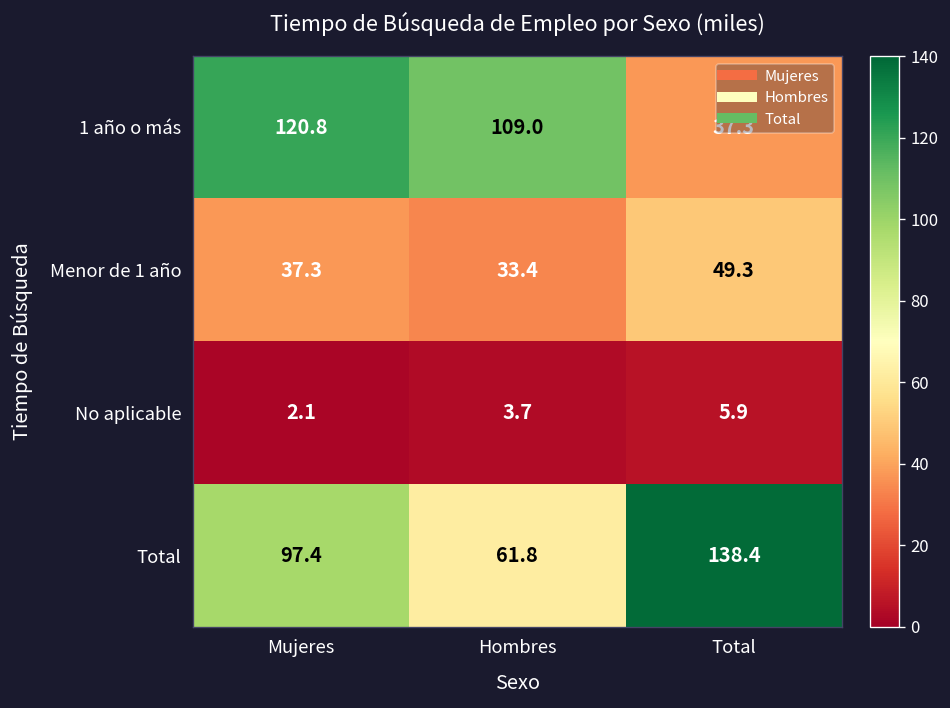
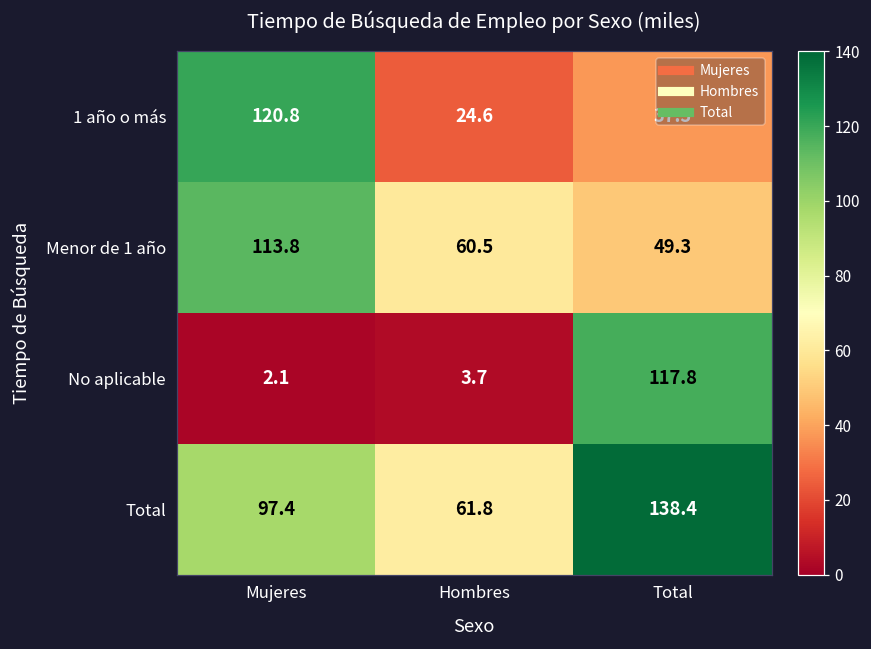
  {
    "1 año o más": {
      "Mujeres": 120.8,
-     "Hombres": 109.0
+     "Hombres": 24.6
    },
    "Menor de 1 año": {
-     "Mujeres": 37.3,
-     "Hombres": 33.4,
+     "Mujeres": 113.8,
+     "Hombres": 60.5,
      "Total": 49.3
    },
    "No aplicable": {
      "Mujeres": 2.1,
      "Hombres": 3.7,
-     "Total": 5.9
+     "Total": 117.8
    },
    "Total": {
      "Mujeres": 97.4,
      "Hombres": 61.8,
      "Total": 138.4
    }
  }
